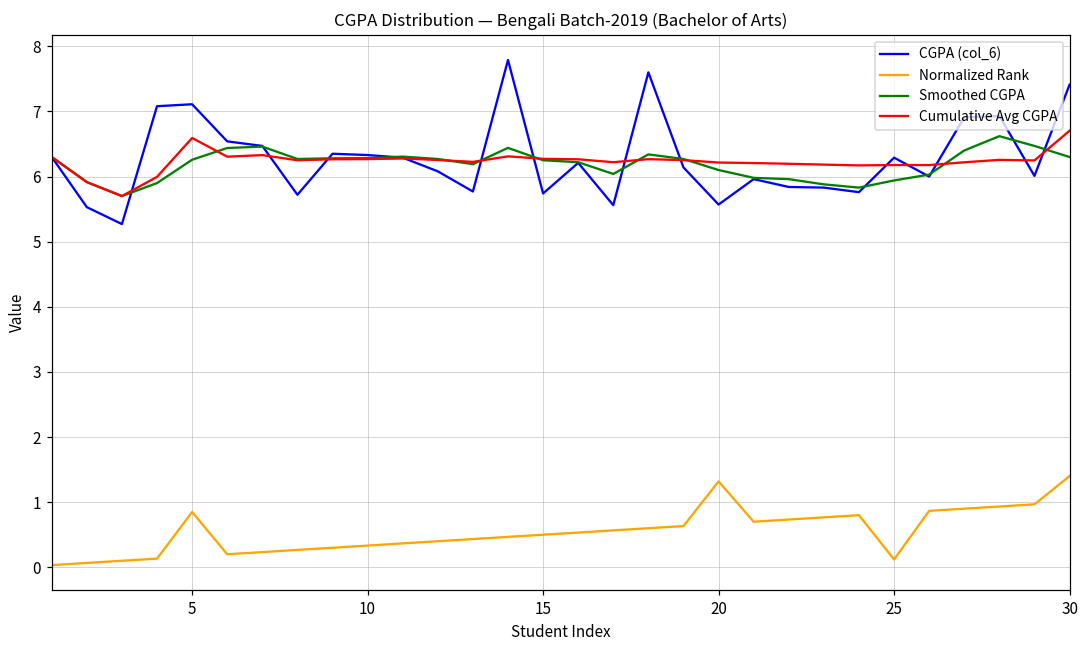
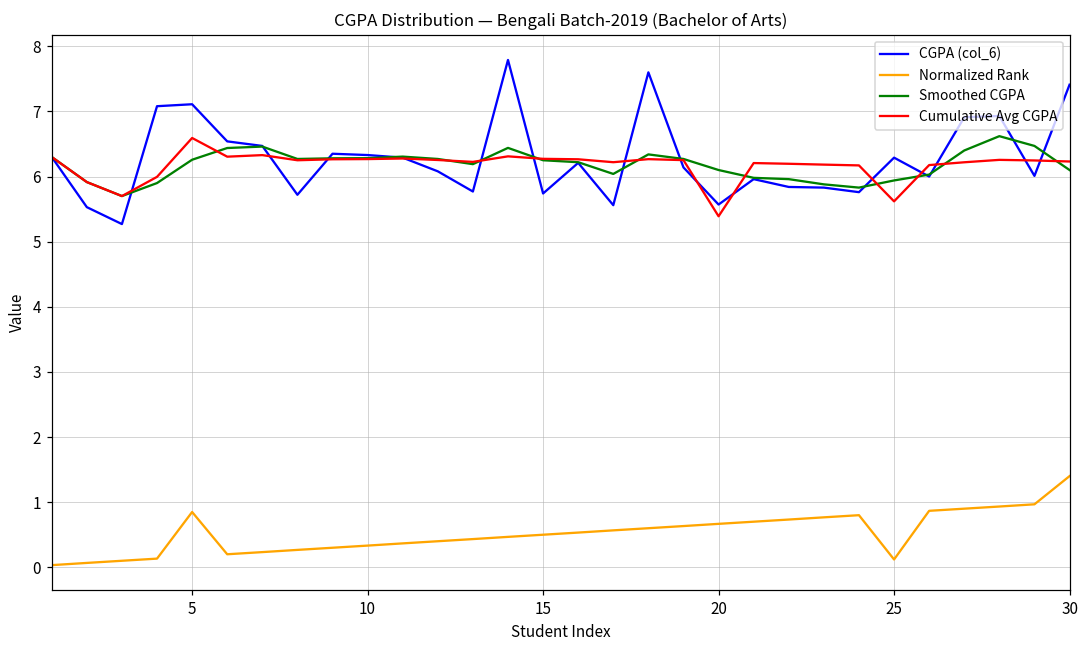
  {
    "CGPA (col_6)": {
      "5": 7.1,
      "10": 6.3,
      "15": 5.7,
      "20": 5.6,
      "25": 6.3,
      "30": 7.4
    },
    "Normalized Rank": {
      "5": 0.8,
      "10": 0.3,
      "15": 0.5,
-     "20": 1.3,
+     "20": 0.7,
      "25": 0.1,
      "30": 1.4
    },
    "Smoothed CGPA": {
      "5": 6.3,
      "20": 6.1,
      "25": 5.9,
-     "30": 6.3
+     "30": 6.1
    },
    "Cumulative Avg CGPA": {
      "5": 6.6,
-     "20": 6.2,
-     "25": 6.2,
-     "30": 6.7
+     "20": 5.4,
+     "25": 5.6,
+     "30": 6.2
    }
  }
